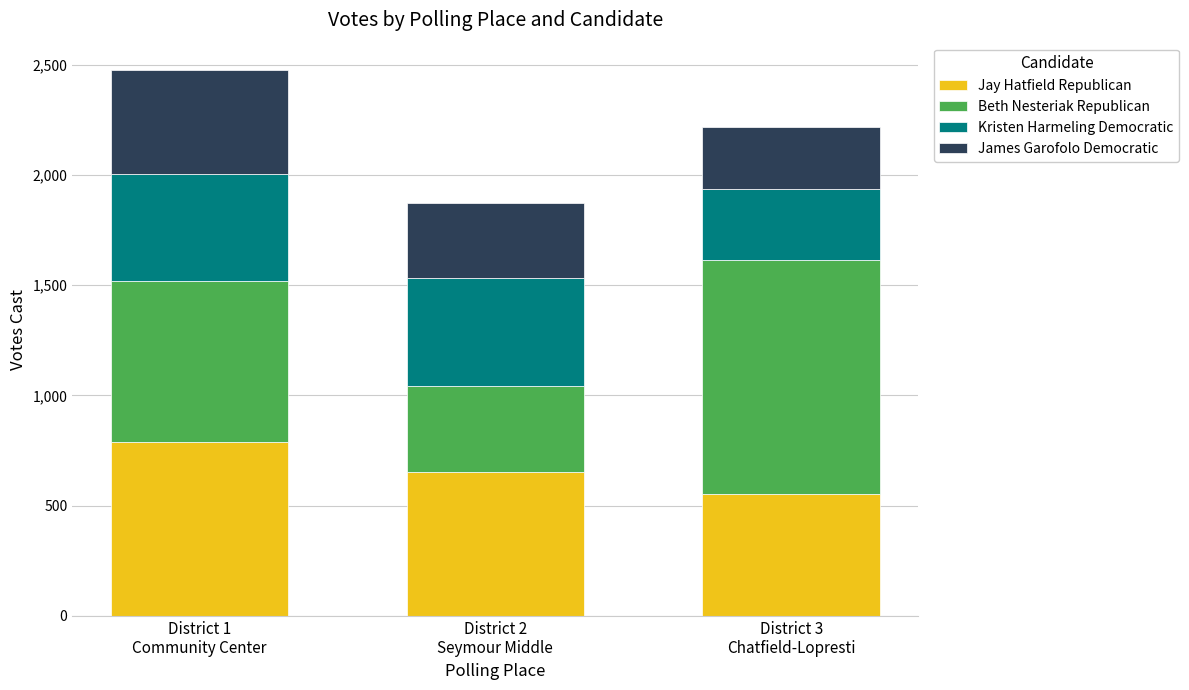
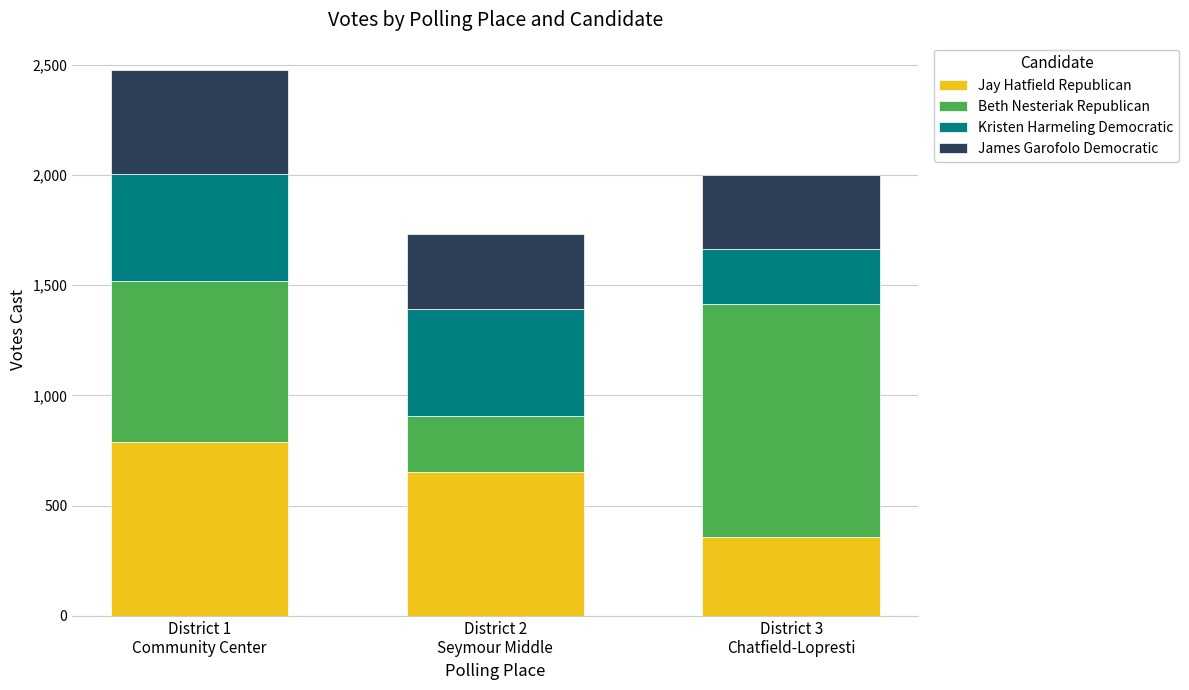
  {
    "Jay Hatfield Republican": {
      "District 1 Community Center": "790",
      "District 2 Seymour Middle": "660",
-     "District 3 Chatfield-Lopresti": "560"
+     "District 3 Chatfield-Lopresti": "360"
    },
    "Beth Nesteriak Republican": {
      "District 1 Community Center": "730",
-     "District 2 Seymour Middle": "390",
+     "District 2 Seymour Middle": "250",
      "District 3 Chatfield-Lopresti": "1,060"
    },
    "Kristen Harmeling Democratic": {
      "District 1 Community Center": "490",
      "District 2 Seymour Middle": "490",
-     "District 3 Chatfield-Lopresti": "330"
+     "District 3 Chatfield-Lopresti": "250"
    },
    "James Garofolo Democratic": {
      "District 1 Community Center": "470",
      "District 2 Seymour Middle": "340",
-     "District 3 Chatfield-Lopresti": "280"
+     "District 3 Chatfield-Lopresti": "340"
    }
  }
